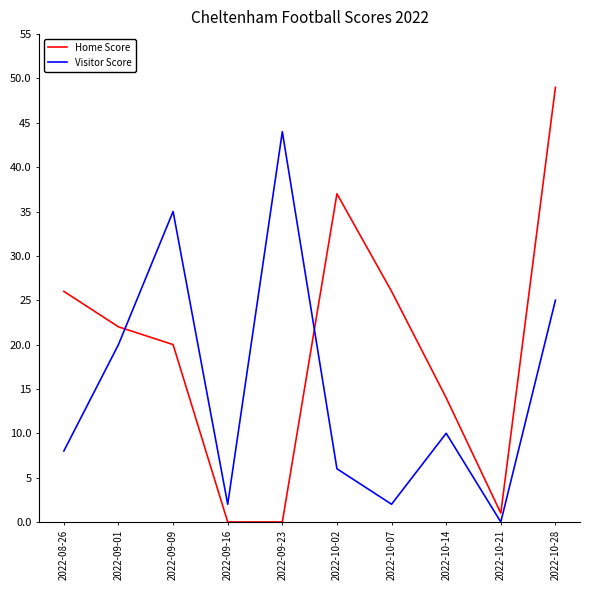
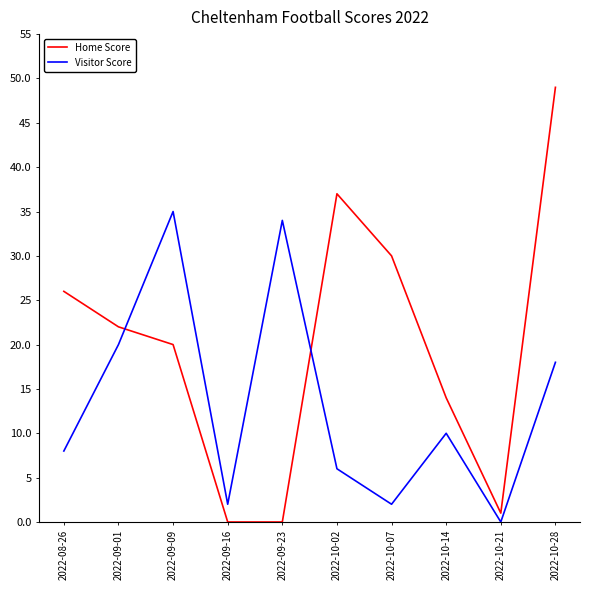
  {
    "Home Score": {
      "2022-08-26": 26,
      "2022-09-01": 22,
      "2022-09-09": 20,
      "2022-09-16": 0,
      "2022-09-23": 0,
      "2022-10-02": 37,
-     "2022-10-07": 26,
+     "2022-10-07": 30,
      "2022-10-14": 14,
      "2022-10-21": 1,
      "2022-10-28": 49
    },
    "Visitor Score": {
      "2022-08-26": 8,
      "2022-09-01": 20,
      "2022-09-09": 35,
      "2022-09-16": 2,
-     "2022-09-23": 44,
+     "2022-09-23": 34,
      "2022-10-02": 6,
      "2022-10-07": 2,
      "2022-10-14": 10,
      "2022-10-21": 0,
-     "2022-10-28": 25
+     "2022-10-28": 18
    }
  }
